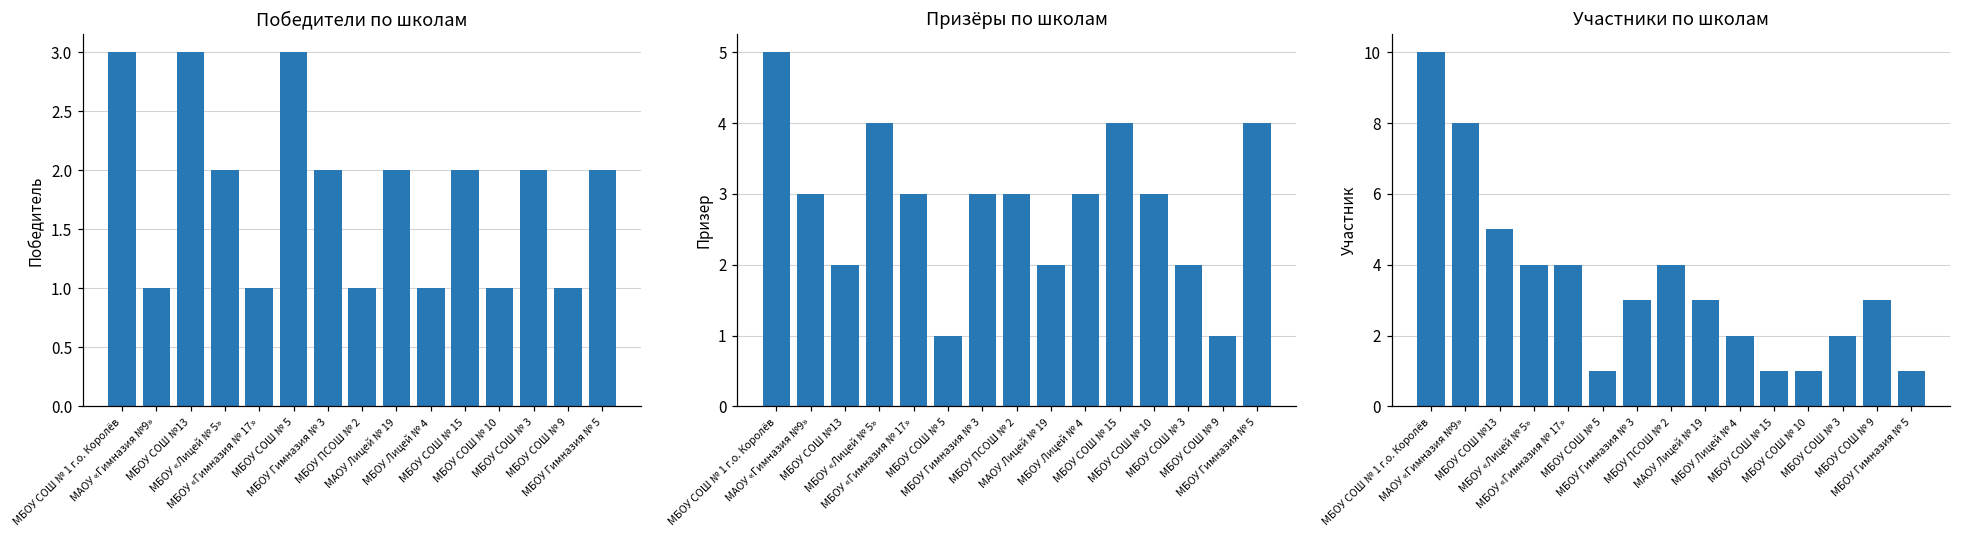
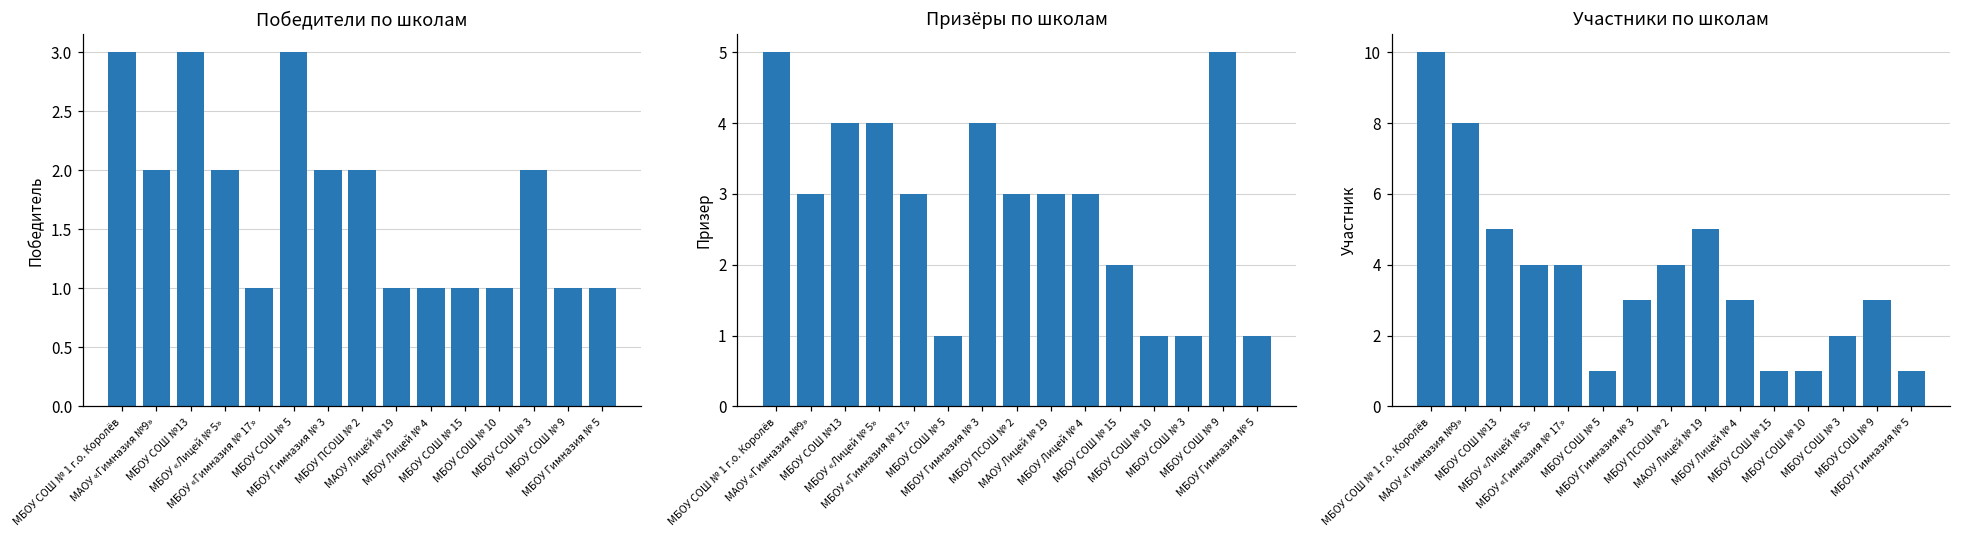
  {
    "Победители по школам": {
      "МБОУ СОШ № 1 г.о. Королёв": 3,
-     "МАОУ «Гимназия №9»": 1,
+     "МАОУ «Гимназия №9»": 2,
      "МБОУ СОШ №13": 3,
      "МБОУ «Лицей № 5»": 2,
      "МБОУ «Гимназия № 17»": 1,
      "МБОУ СОШ № 5": 3,
      "МБОУ Гимназия № 3": 2,
-     "МБОУ ПСОШ № 2": 1,
-     "МАОУ Лицей № 19": 2,
+     "МБОУ ПСОШ № 2": 2,
+     "МАОУ Лицей № 19": 1,
      "МБОУ Лицей № 4": 1,
-     "МБОУ СОШ № 15": 2,
+     "МБОУ СОШ № 15": 1,
      "МБОУ СОШ № 10": 1,
      "МБОУ СОШ № 3": 2,
      "МБОУ СОШ № 9": 1,
-     "МБОУ Гимназия № 5": 2
+     "МБОУ Гимназия № 5": 1
    },
    "Призёры по школам": {
      "МБОУ СОШ № 1 г.о. Королёв": 5,
      "МАОУ «Гимназия №9»": 3,
-     "МБОУ СОШ №13": 2,
+     "МБОУ СОШ №13": 4,
      "МБОУ «Лицей № 5»": 4,
      "МБОУ «Гимназия № 17»": 3,
      "МБОУ СОШ № 5": 1,
-     "МБОУ Гимназия № 3": 3,
+     "МБОУ Гимназия № 3": 4,
      "МБОУ ПСОШ № 2": 3,
-     "МАОУ Лицей № 19": 2,
+     "МАОУ Лицей № 19": 3,
      "МБОУ Лицей № 4": 3,
-     "МБОУ СОШ № 15": 4,
-     "МБОУ СОШ № 10": 3,
-     "МБОУ СОШ № 3": 2,
-     "МБОУ СОШ № 9": 1,
-     "МБОУ Гимназия № 5": 4
+     "МБОУ СОШ № 15": 2,
+     "МБОУ СОШ № 10": 1,
+     "МБОУ СОШ № 3": 1,
+     "МБОУ СОШ № 9": 5,
+     "МБОУ Гимназия № 5": 1
    },
    "Участники по школам": {
      "МБОУ СОШ № 1 г.о. Королёв": 10,
      "МАОУ «Гимназия №9»": 8,
      "МБОУ СОШ №13": 5,
      "МБОУ «Лицей № 5»": 4,
      "МБОУ «Гимназия № 17»": 4,
      "МБОУ СОШ № 5": 1,
      "МБОУ Гимназия № 3": 3,
      "МБОУ ПСОШ № 2": 4,
-     "МАОУ Лицей № 19": 3,
-     "МБОУ Лицей № 4": 2,
+     "МАОУ Лицей № 19": 5,
+     "МБОУ Лицей № 4": 3,
      "МБОУ СОШ № 15": 1,
      "МБОУ СОШ № 10": 1,
      "МБОУ СОШ № 3": 2,
      "МБОУ СОШ № 9": 3,
      "МБОУ Гимназия № 5": 1
    }
  }
